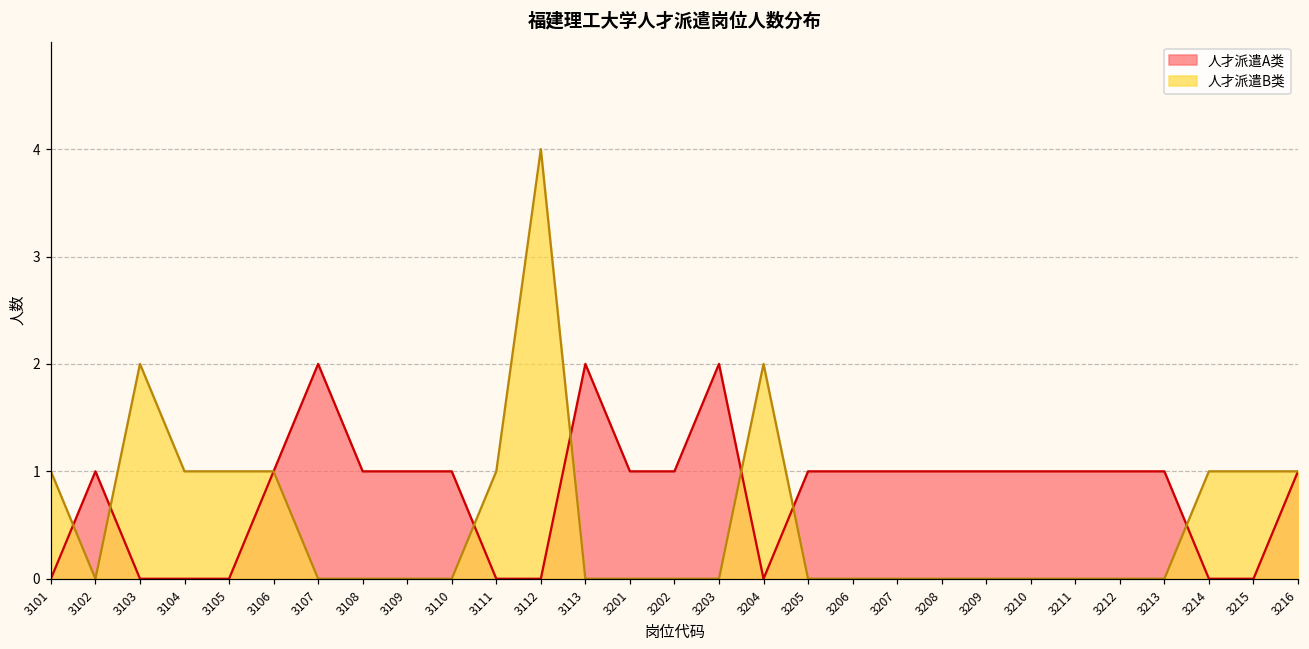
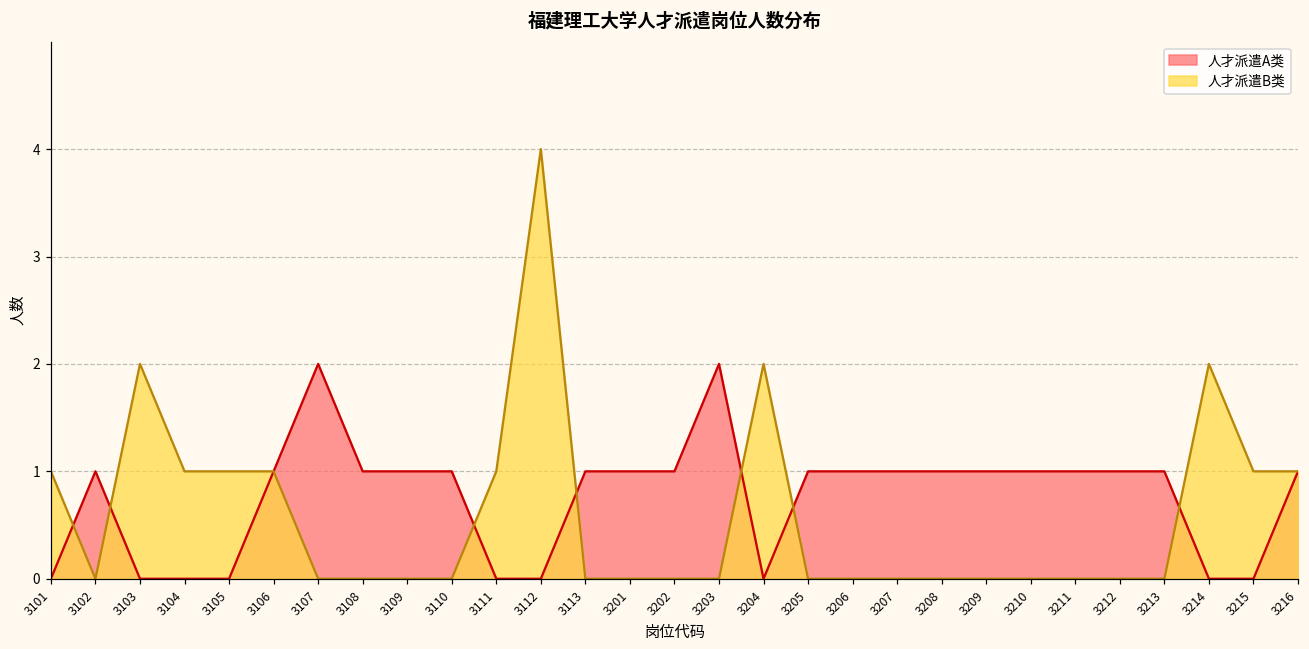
  {
    "人才派遣A类": {
      "3101": 0,
      "3102": 1,
      "3103": 0,
      "3104": 0,
      "3105": 0,
      "3107": 2,
      "3108": 1,
      "3109": 1,
      "3110": 1,
      "3111": 0,
      "3112": 0,
-     "3113": 2,
+     "3113": 1,
      "3201": 1,
      "3202": 1,
      "3203": 2,
      "3204": 0,
      "3205": 1,
      "3206": 1,
      "3207": 1,
      "3208": 1,
      "3209": 1,
      "3210": 1,
      "3211": 1,
      "3212": 1,
      "3213": 1,
      "3214": 0,
      "3215": 0
    },
    "人才派遣B类": {
      "3101": 1,
      "3102": 0,
      "3103": 2,
      "3104": 1,
      "3105": 1,
      "3107": 0,
      "3108": 0,
      "3109": 0,
      "3110": 0,
      "3111": 1,
      "3112": 4,
      "3113": 0,
      "3201": 0,
      "3202": 0,
      "3203": 0,
      "3204": 2,
      "3205": 0,
      "3206": 0,
      "3207": 0,
      "3208": 0,
      "3209": 0,
      "3210": 0,
      "3211": 0,
      "3212": 0,
      "3213": 0,
-     "3214": 1,
+     "3214": 2,
      "3215": 1
    }
  }
